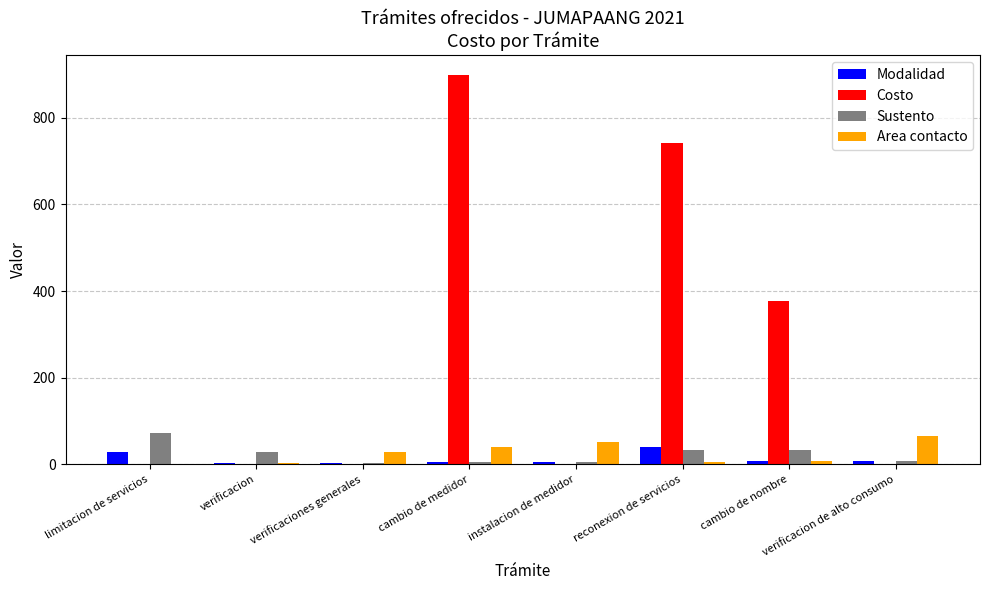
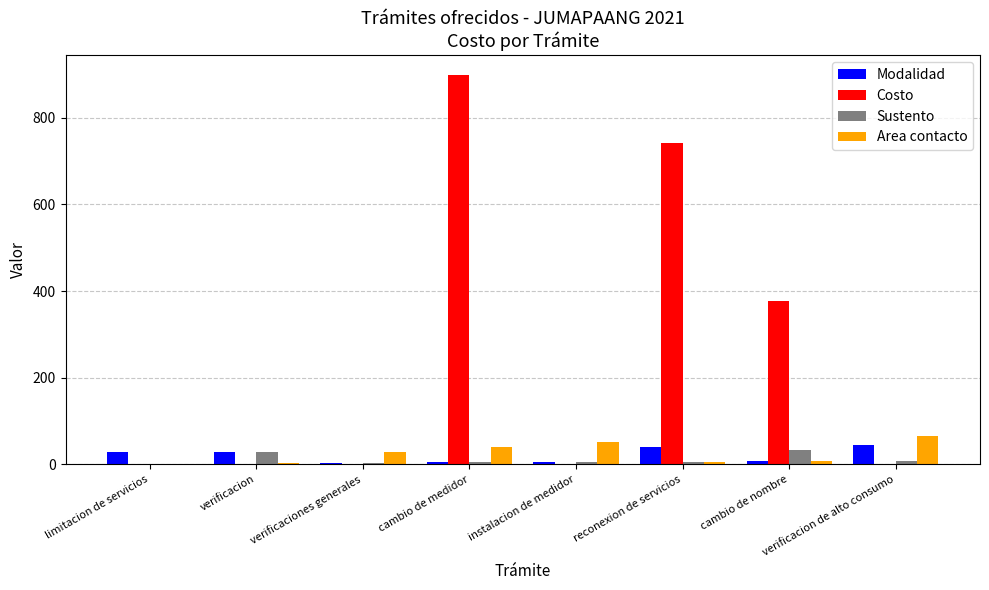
  {
    "Modalidad": {
      "limitacion de servicios": 30,
-     "verificacion": 0,
+     "verificacion": 30,
      "reconexion de servicios": 40,
      "cambio de nombre": 10,
-     "verificacion de alto consumo": 10
+     "verificacion de alto consumo": 40
    },
    "Costo": {
      "limitacion de servicios": 0,
      "verificacion": 0,
      "verificaciones generales": 0,
      "cambio de medidor": 900,
      "instalacion de medidor": 0,
      "reconexion de servicios": 740,
      "cambio de nombre": 380,
      "verificacion de alto consumo": 0
    },
    "Sustento": {
-     "limitacion de servicios": 70,
+     "limitacion de servicios": 0,
      "verificacion": 30,
-     "reconexion de servicios": 30,
+     "reconexion de servicios": 10,
      "cambio de nombre": 30,
      "verificacion de alto consumo": 10
    },
    "Area contacto": {
      "verificaciones generales": 30,
      "cambio de medidor": 40,
      "instalacion de medidor": 50,
      "reconexion de servicios": 10,
      "cambio de nombre": 10,
      "verificacion de alto consumo": 70
    }
  }
